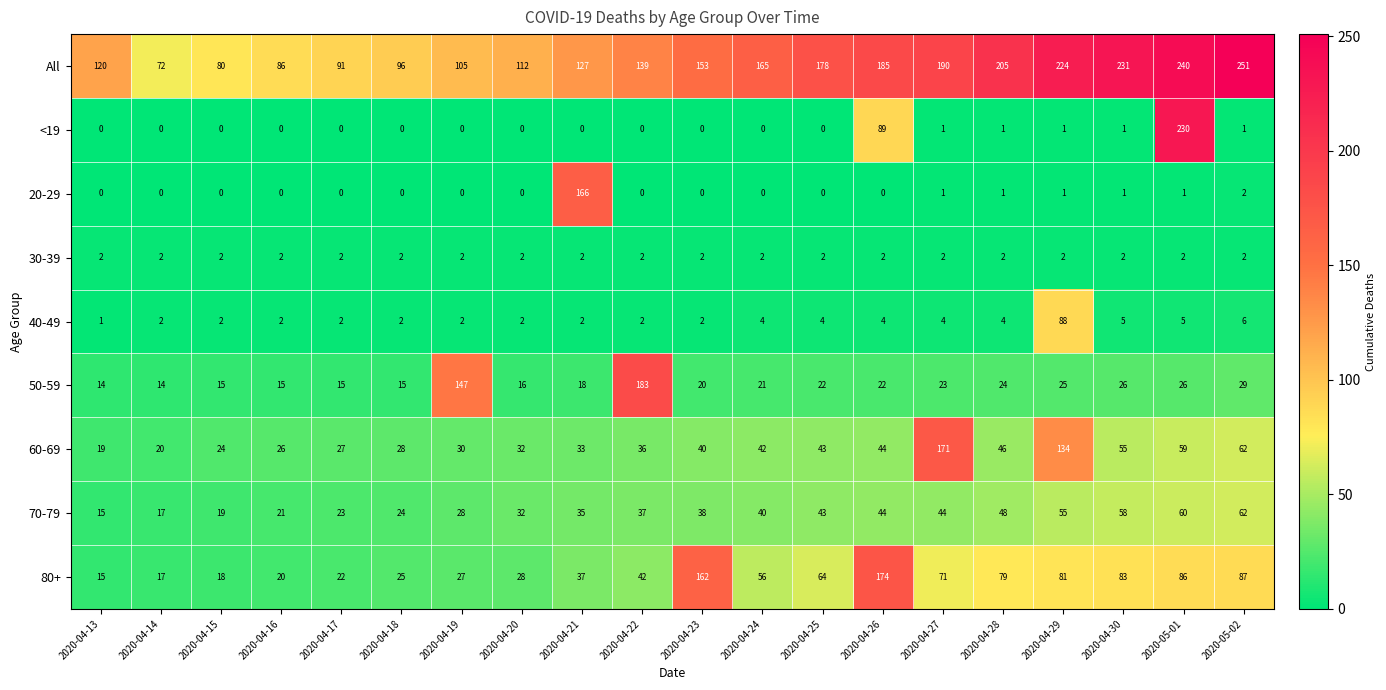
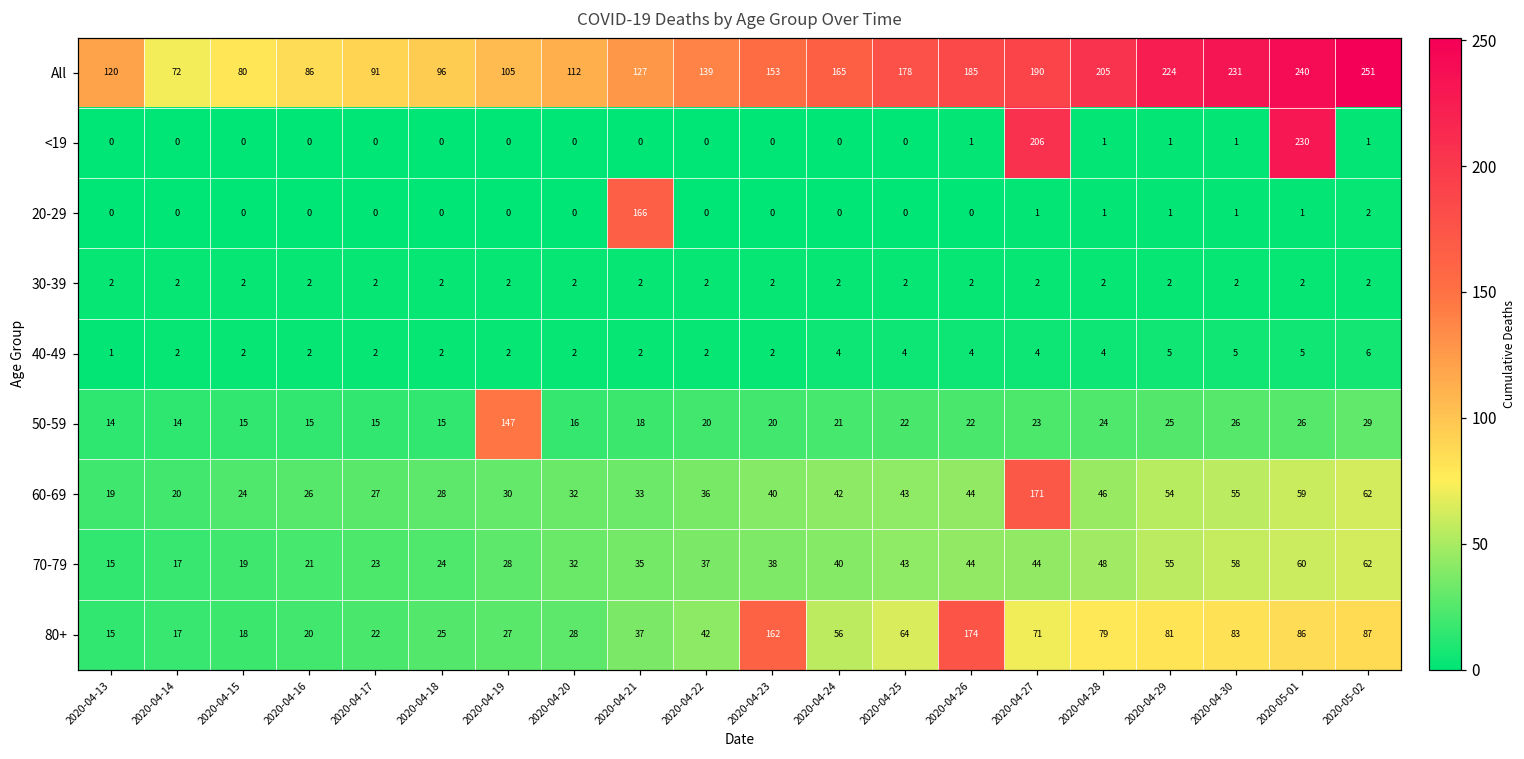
  {
    "All": {
      "2020-04-13": 120,
      "2020-04-14": 72,
      "2020-04-15": 80,
      "2020-04-16": 86,
      "2020-04-17": 91,
      "2020-04-18": 96,
      "2020-04-19": 105,
      "2020-04-20": 112,
      "2020-04-21": 127,
      "2020-04-22": 139,
      "2020-04-23": 153,
      "2020-04-24": 165,
      "2020-04-25": 178,
      "2020-04-26": 185,
      "2020-04-27": 190,
      "2020-04-28": 205,
      "2020-04-29": 224,
      "2020-04-30": 231,
      "2020-05-01": 240,
      "2020-05-02": 251
    },
    "<19": {
      "2020-04-13": 0,
      "2020-04-14": 0,
      "2020-04-15": 0,
      "2020-04-16": 0,
      "2020-04-17": 0,
      "2020-04-18": 0,
      "2020-04-19": 0,
      "2020-04-20": 0,
      "2020-04-21": 0,
      "2020-04-22": 0,
      "2020-04-23": 0,
      "2020-04-24": 0,
      "2020-04-25": 0,
-     "2020-04-26": 89,
-     "2020-04-27": 1,
+     "2020-04-26": 1,
+     "2020-04-27": 206,
      "2020-04-28": 1,
      "2020-04-29": 1,
      "2020-04-30": 1,
      "2020-05-01": 230,
      "2020-05-02": 1
    },
    "20-29": {
      "2020-04-13": 0,
      "2020-04-14": 0,
      "2020-04-15": 0,
      "2020-04-16": 0,
      "2020-04-17": 0,
      "2020-04-18": 0,
      "2020-04-19": 0,
      "2020-04-20": 0,
      "2020-04-21": 166,
      "2020-04-22": 0,
      "2020-04-23": 0,
      "2020-04-24": 0,
      "2020-04-25": 0,
      "2020-04-26": 0,
      "2020-04-27": 1,
      "2020-04-28": 1,
      "2020-04-29": 1,
      "2020-04-30": 1,
      "2020-05-01": 1,
      "2020-05-02": 2
    },
    "30-39": {
      "2020-04-13": 2,
      "2020-04-14": 2,
      "2020-04-15": 2,
      "2020-04-16": 2,
      "2020-04-17": 2,
      "2020-04-18": 2,
      "2020-04-19": 2,
      "2020-04-20": 2,
      "2020-04-21": 2,
      "2020-04-22": 2,
      "2020-04-23": 2,
      "2020-04-24": 2,
      "2020-04-25": 2,
      "2020-04-26": 2,
      "2020-04-27": 2,
      "2020-04-28": 2,
      "2020-04-29": 2,
      "2020-04-30": 2,
      "2020-05-01": 2,
      "2020-05-02": 2
    },
    "40-49": {
      "2020-04-13": 1,
      "2020-04-14": 2,
      "2020-04-15": 2,
      "2020-04-16": 2,
      "2020-04-17": 2,
      "2020-04-18": 2,
      "2020-04-19": 2,
      "2020-04-20": 2,
      "2020-04-21": 2,
      "2020-04-22": 2,
      "2020-04-23": 2,
      "2020-04-24": 4,
      "2020-04-25": 4,
      "2020-04-26": 4,
      "2020-04-27": 4,
      "2020-04-28": 4,
-     "2020-04-29": 88,
+     "2020-04-29": 5,
      "2020-04-30": 5,
      "2020-05-01": 5,
      "2020-05-02": 6
    },
    "50-59": {
      "2020-04-13": 14,
      "2020-04-14": 14,
      "2020-04-15": 15,
      "2020-04-16": 15,
      "2020-04-17": 15,
      "2020-04-18": 15,
      "2020-04-19": 147,
      "2020-04-20": 16,
      "2020-04-21": 18,
-     "2020-04-22": 183,
+     "2020-04-22": 20,
      "2020-04-23": 20,
      "2020-04-24": 21,
      "2020-04-25": 22,
      "2020-04-26": 22,
      "2020-04-27": 23,
      "2020-04-28": 24,
      "2020-04-29": 25,
      "2020-04-30": 26,
      "2020-05-01": 26,
      "2020-05-02": 29
    },
    "60-69": {
      "2020-04-13": 19,
      "2020-04-14": 20,
      "2020-04-15": 24,
      "2020-04-16": 26,
      "2020-04-17": 27,
      "2020-04-18": 28,
      "2020-04-19": 30,
      "2020-04-20": 32,
      "2020-04-21": 33,
      "2020-04-22": 36,
      "2020-04-23": 40,
      "2020-04-24": 42,
      "2020-04-25": 43,
      "2020-04-26": 44,
      "2020-04-27": 171,
      "2020-04-28": 46,
-     "2020-04-29": 134,
+     "2020-04-29": 54,
      "2020-04-30": 55,
      "2020-05-01": 59,
      "2020-05-02": 62
    },
    "70-79": {
      "2020-04-13": 15,
      "2020-04-14": 17,
      "2020-04-15": 19,
      "2020-04-16": 21,
      "2020-04-17": 23,
      "2020-04-18": 24,
      "2020-04-19": 28,
      "2020-04-20": 32,
      "2020-04-21": 35,
      "2020-04-22": 37,
      "2020-04-23": 38,
      "2020-04-24": 40,
      "2020-04-25": 43,
      "2020-04-26": 44,
      "2020-04-27": 44,
      "2020-04-28": 48,
      "2020-04-29": 55,
      "2020-04-30": 58,
      "2020-05-01": 60,
      "2020-05-02": 62
    },
    "80+": {
      "2020-04-13": 15,
      "2020-04-14": 17,
      "2020-04-15": 18,
      "2020-04-16": 20,
      "2020-04-17": 22,
      "2020-04-18": 25,
      "2020-04-19": 27,
      "2020-04-20": 28,
      "2020-04-21": 37,
      "2020-04-22": 42,
      "2020-04-23": 162,
      "2020-04-24": 56,
      "2020-04-25": 64,
      "2020-04-26": 174,
      "2020-04-27": 71,
      "2020-04-28": 79,
      "2020-04-29": 81,
      "2020-04-30": 83,
      "2020-05-01": 86,
      "2020-05-02": 87
    }
  }
